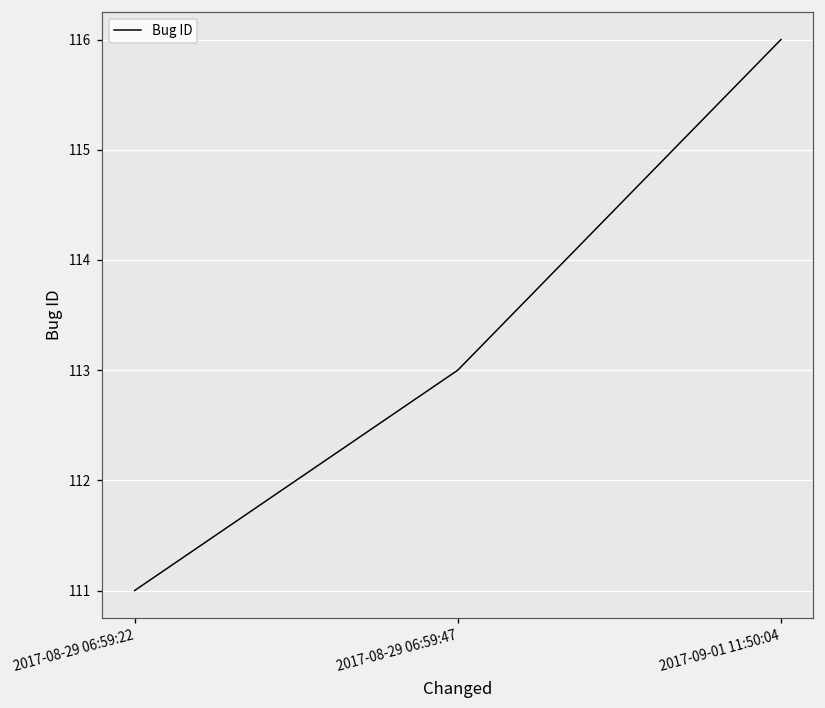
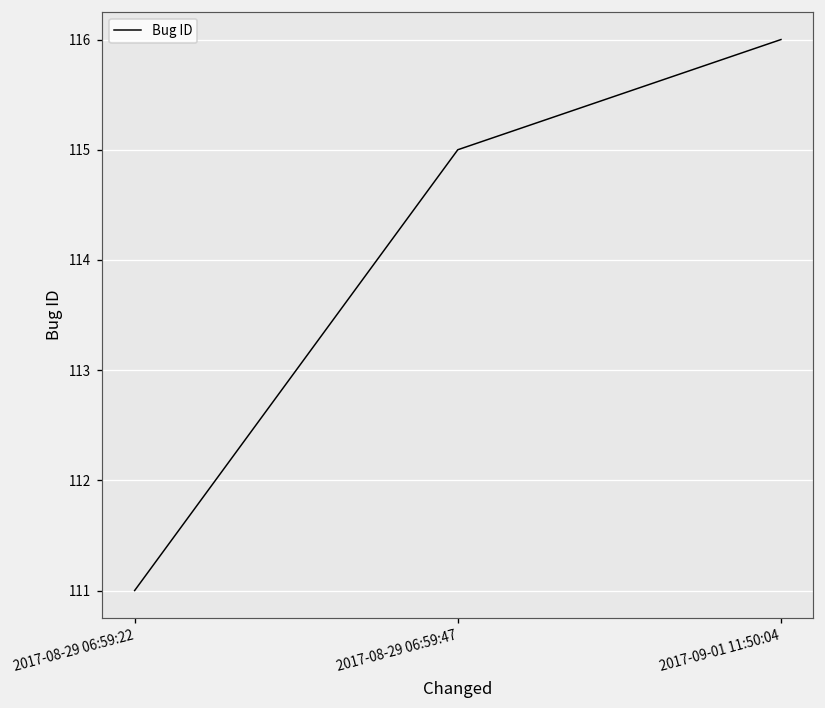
  {
    "2017-08-29 06:59:22": 111,
-   "2017-08-29 06:59:47": 113,
+   "2017-08-29 06:59:47": 115,
    "2017-09-01 11:50:04": 116
  }
